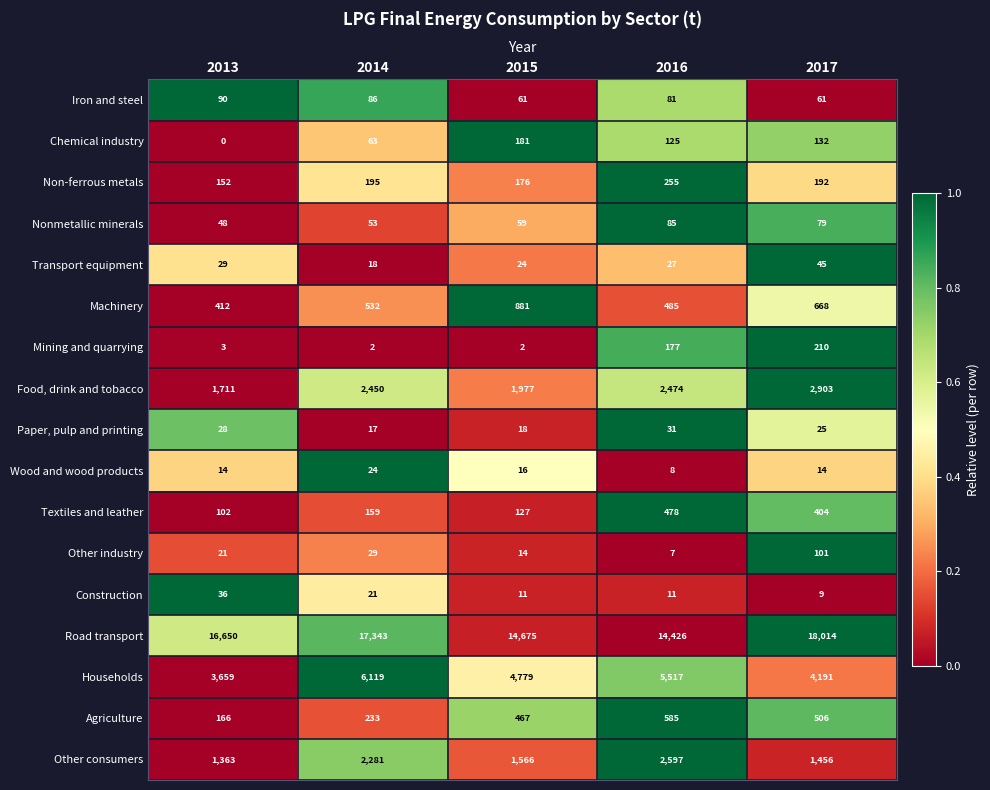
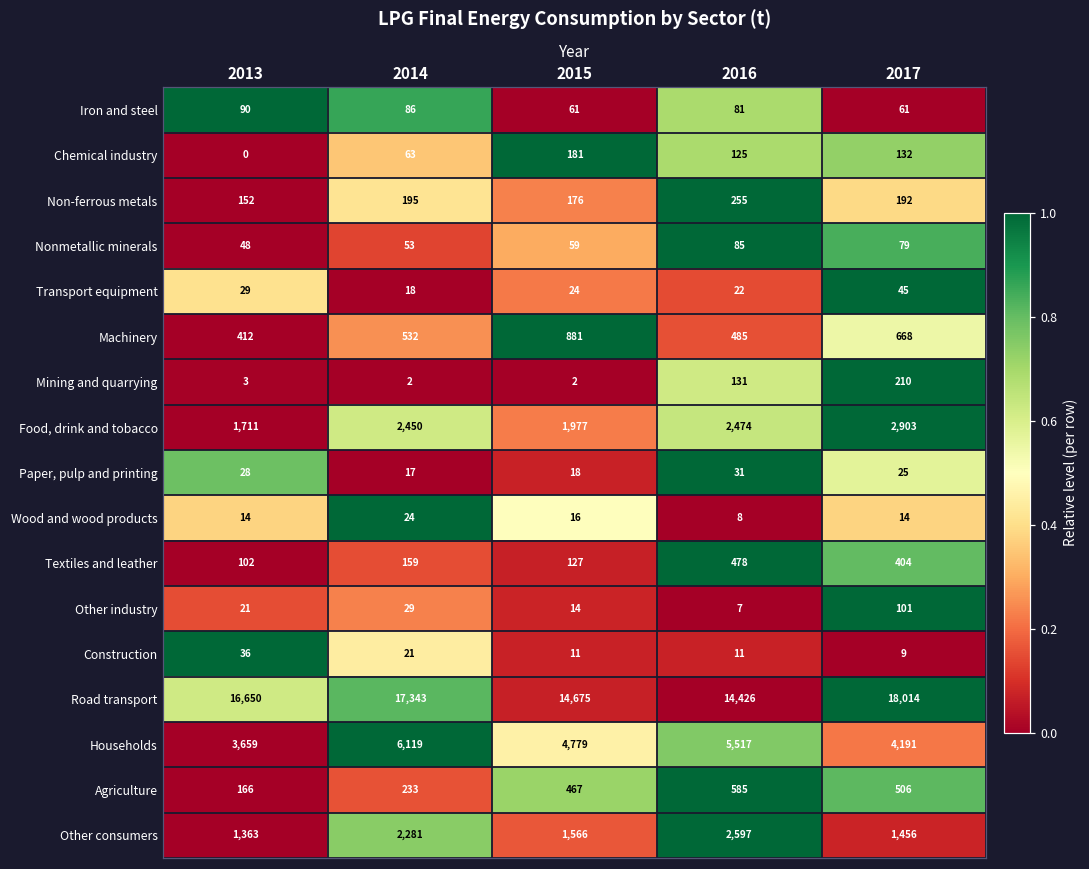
  {
    "Iron and steel": {
      "2013": "90",
      "2014": "86",
      "2015": "61",
      "2016": "81",
      "2017": "61"
    },
    "Chemical industry": {
      "2013": "0",
      "2014": "63",
      "2015": "181",
      "2016": "125",
      "2017": "132"
    },
    "Non-ferrous metals": {
      "2013": "152",
      "2014": "195",
      "2015": "176",
      "2016": "255",
      "2017": "192"
    },
    "Nonmetallic minerals": {
      "2013": "48",
      "2014": "53",
      "2015": "59",
      "2016": "85",
      "2017": "79"
    },
    "Transport equipment": {
      "2013": "29",
      "2014": "18",
      "2015": "24",
-     "2016": "27",
+     "2016": "22",
      "2017": "45"
    },
    "Machinery": {
      "2013": "412",
      "2014": "532",
      "2015": "881",
      "2016": "485",
      "2017": "668"
    },
    "Mining and quarrying": {
      "2013": "3",
      "2014": "2",
      "2015": "2",
-     "2016": "177",
+     "2016": "131",
      "2017": "210"
    },
    "Food, drink and tobacco": {
      "2013": "1,711",
      "2014": "2,450",
      "2015": "1,977",
      "2016": "2,474",
      "2017": "2,903"
    },
    "Paper, pulp and printing": {
      "2013": "28",
      "2014": "17",
      "2015": "18",
      "2016": "31",
      "2017": "25"
    },
    "Wood and wood products": {
      "2013": "14",
      "2014": "24",
      "2015": "16",
      "2016": "8",
      "2017": "14"
    },
    "Textiles and leather": {
      "2013": "102",
      "2014": "159",
      "2015": "127",
      "2016": "478",
      "2017": "404"
    },
    "Other industry": {
      "2013": "21",
      "2014": "29",
      "2015": "14",
      "2016": "7",
      "2017": "101"
    },
    "Construction": {
      "2013": "36",
      "2014": "21",
      "2015": "11",
      "2016": "11",
      "2017": "9"
    },
    "Road transport": {
      "2013": "16,650",
      "2014": "17,343",
      "2015": "14,675",
      "2016": "14,426",
      "2017": "18,014"
    },
    "Households": {
      "2013": "3,659",
      "2014": "6,119",
      "2015": "4,779",
      "2016": "5,517",
      "2017": "4,191"
    },
    "Agriculture": {
      "2013": "166",
      "2014": "233",
      "2015": "467",
      "2016": "585",
      "2017": "506"
    },
    "Other consumers": {
      "2013": "1,363",
      "2014": "2,281",
      "2015": "1,566",
      "2016": "2,597",
      "2017": "1,456"
    }
  }
